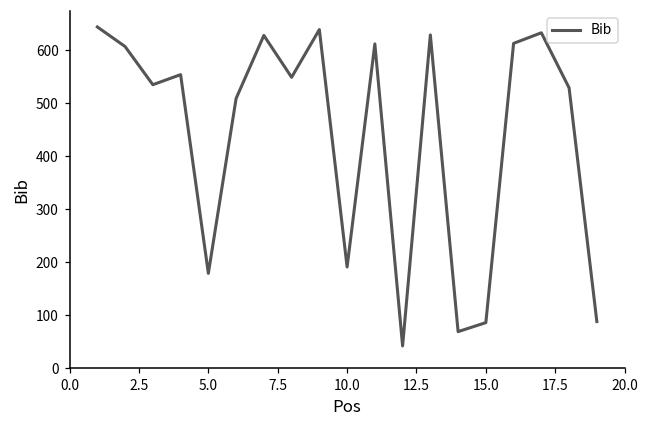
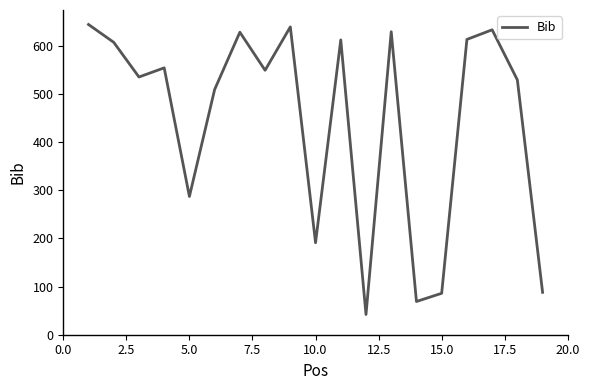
  {
-   "5.0": 180,
+   "5.0": 290,
    "10.0": 190,
    "15.0": 90
  }
